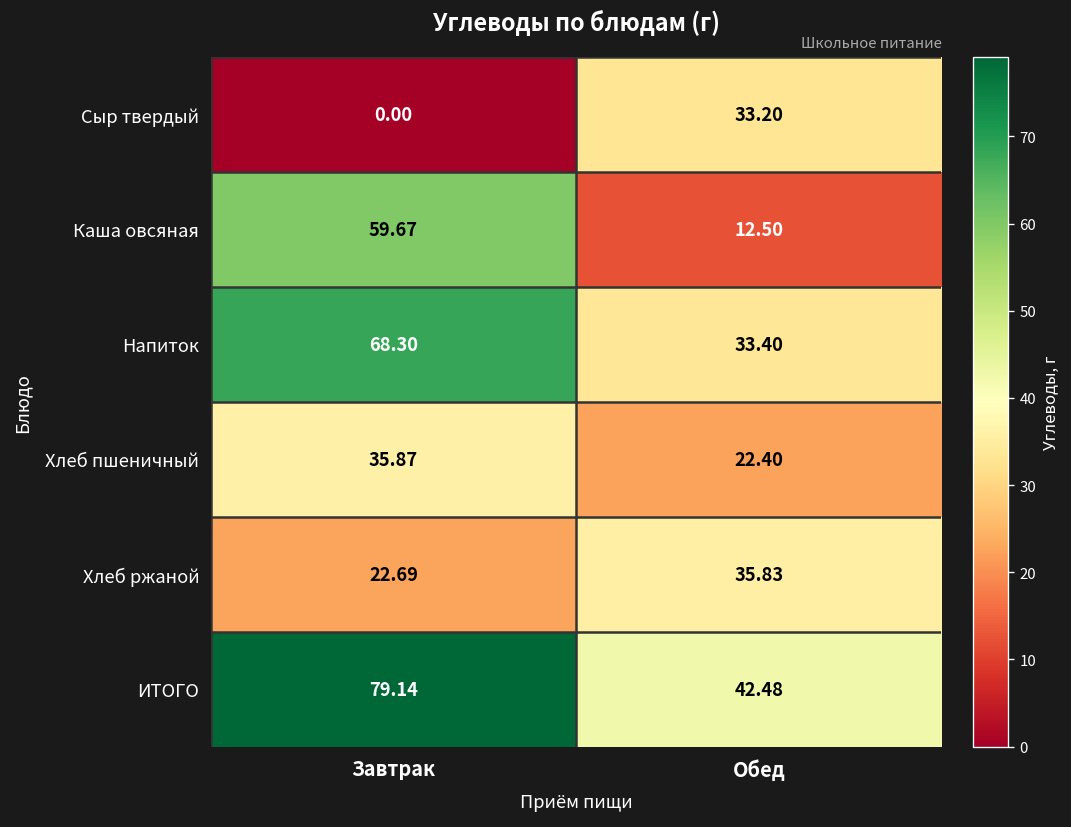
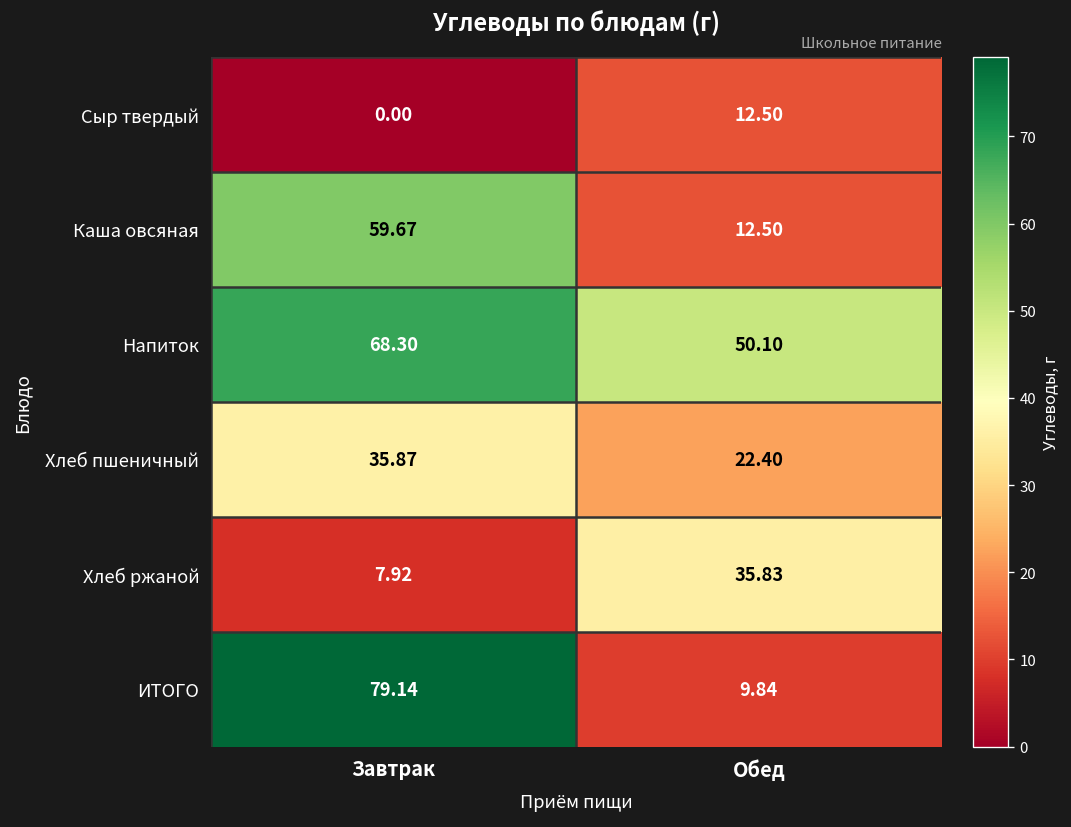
  {
    "Сыр твердый": {
      "Завтрак": 0.00,
-     "Обед": 33.20
+     "Обед": 12.50
    },
    "Каша овсяная": {
      "Завтрак": 59.67,
      "Обед": 12.50
    },
    "Напиток": {
      "Завтрак": 68.30,
-     "Обед": 33.40
+     "Обед": 50.10
    },
    "Хлеб пшеничный": {
      "Завтрак": 35.87,
      "Обед": 22.40
    },
    "Хлеб ржаной": {
-     "Завтрак": 22.69,
+     "Завтрак": 7.92,
      "Обед": 35.83
    },
    "ИТОГО": {
      "Завтрак": 79.14,
-     "Обед": 42.48
+     "Обед": 9.84
    }
  }
